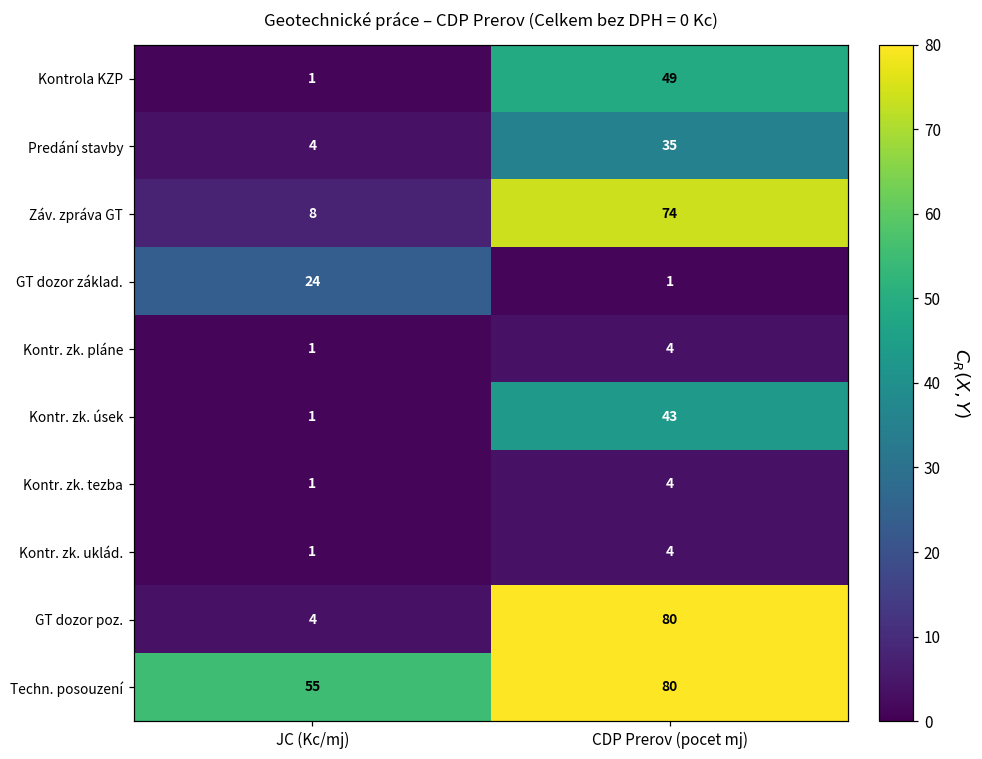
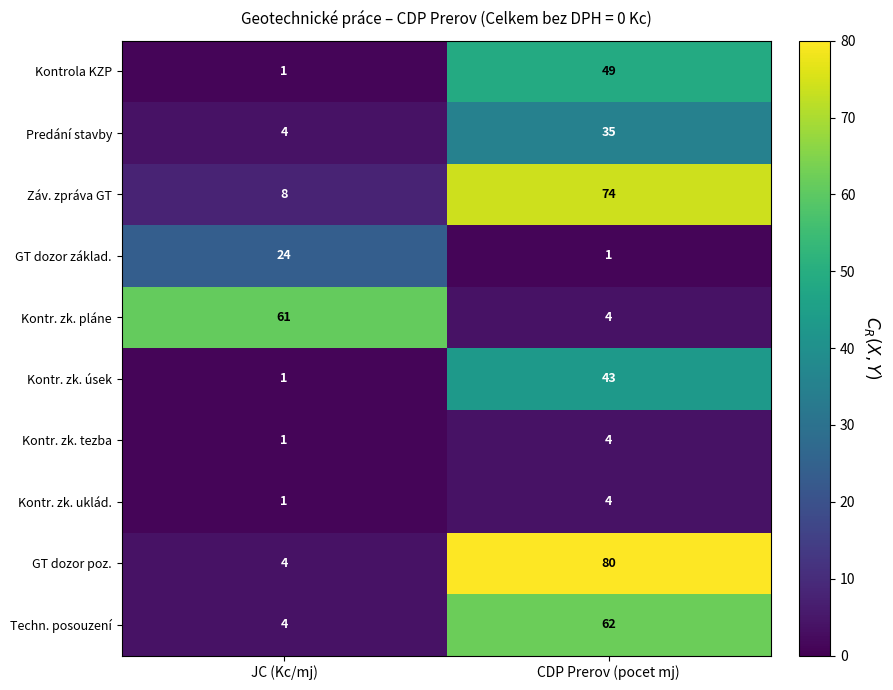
  {
    "Kontrola KZP": {
      "JC (Kc/mj)": 1,
      "CDP Prerov (pocet mj)": 49
    },
    "Predání stavby": {
      "JC (Kc/mj)": 4,
      "CDP Prerov (pocet mj)": 35
    },
    "Záv. zpráva GT": {
      "JC (Kc/mj)": 8,
      "CDP Prerov (pocet mj)": 74
    },
    "GT dozor základ.": {
      "JC (Kc/mj)": 24,
      "CDP Prerov (pocet mj)": 1
    },
    "Kontr. zk. pláne": {
-     "JC (Kc/mj)": 1,
+     "JC (Kc/mj)": 61,
      "CDP Prerov (pocet mj)": 4
    },
    "Kontr. zk. úsek": {
      "JC (Kc/mj)": 1,
      "CDP Prerov (pocet mj)": 43
    },
    "Kontr. zk. tezba": {
      "JC (Kc/mj)": 1,
      "CDP Prerov (pocet mj)": 4
    },
    "Kontr. zk. uklád.": {
      "JC (Kc/mj)": 1,
      "CDP Prerov (pocet mj)": 4
    },
    "GT dozor poz.": {
      "JC (Kc/mj)": 4,
      "CDP Prerov (pocet mj)": 80
    },
    "Techn. posouzení": {
-     "JC (Kc/mj)": 55,
-     "CDP Prerov (pocet mj)": 80
+     "JC (Kc/mj)": 4,
+     "CDP Prerov (pocet mj)": 62
    }
  }
